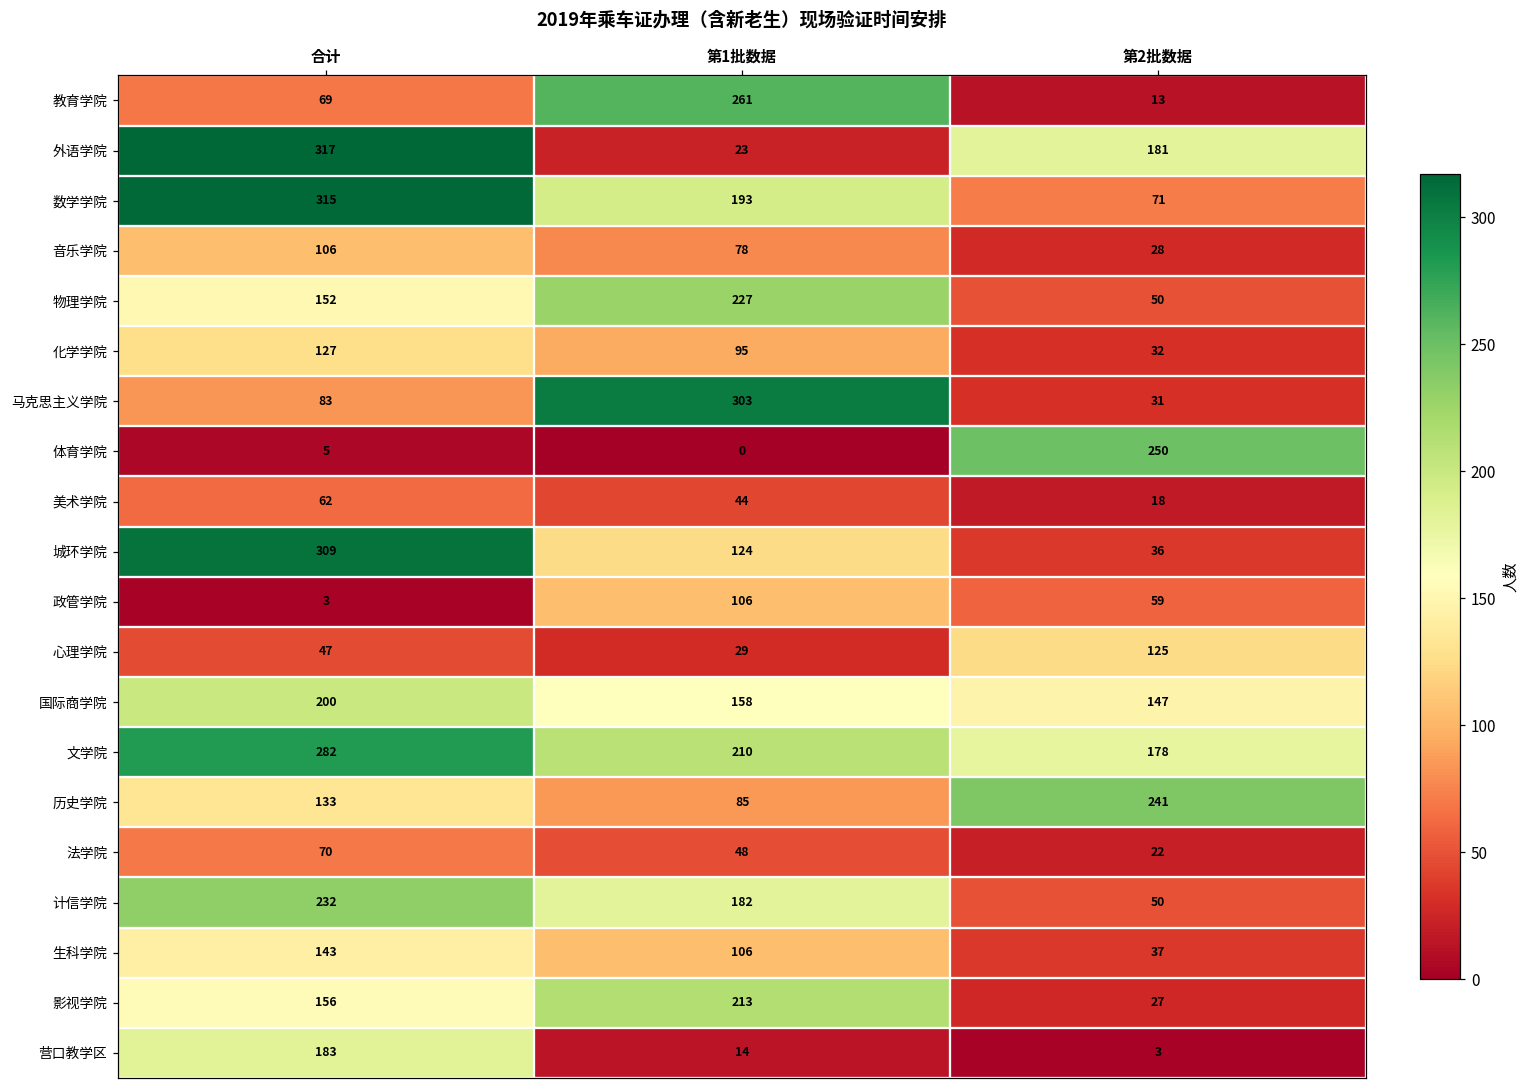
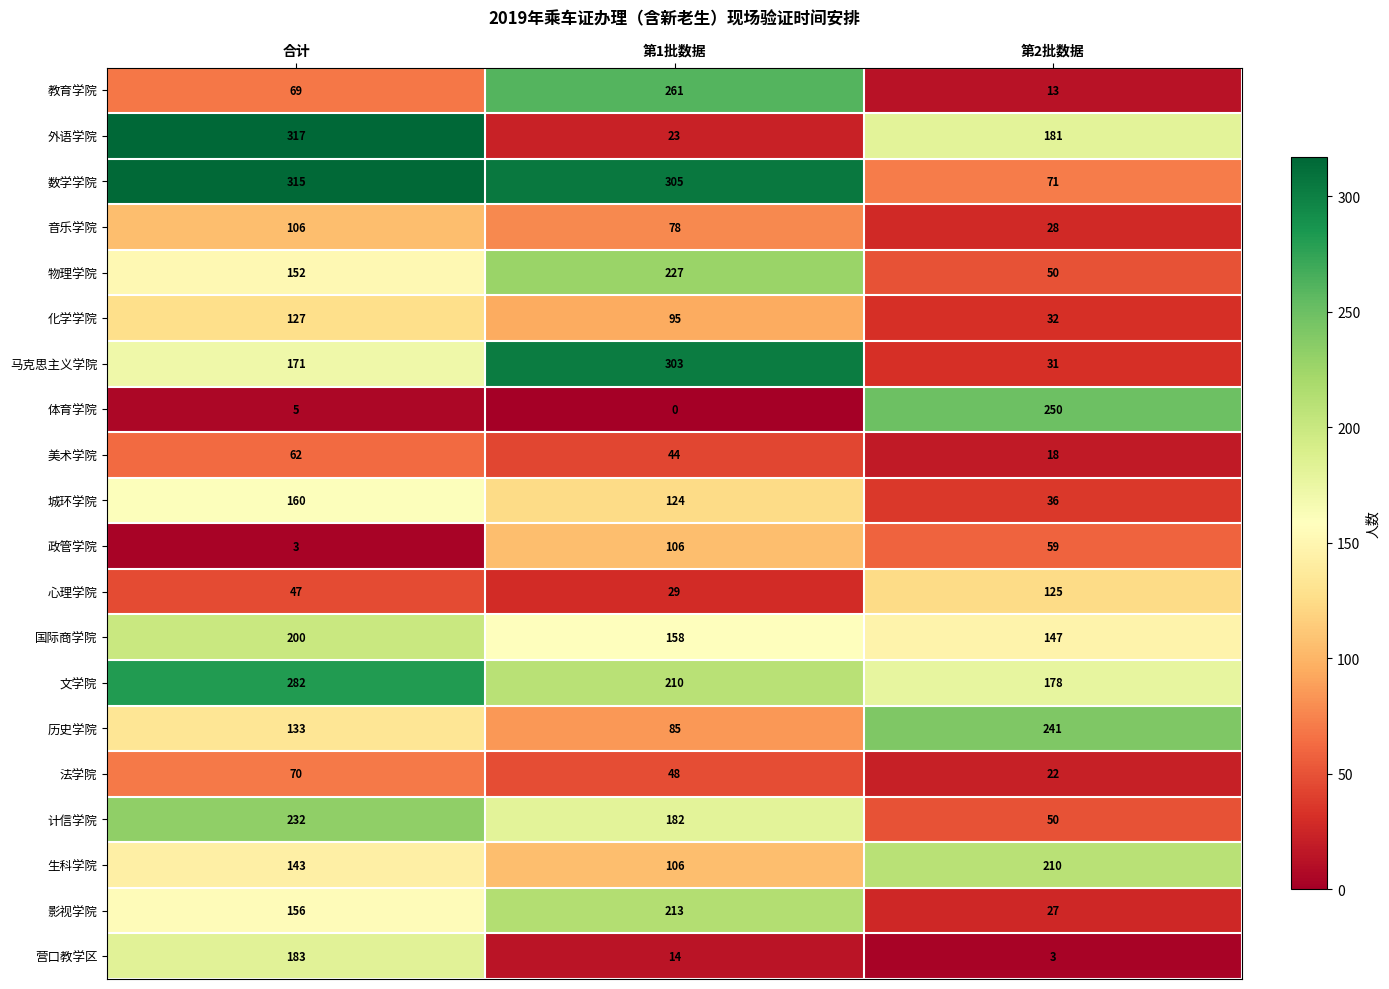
  {
    "教育学院": {
      "合计": 69,
      "第1批数据": 261,
      "第2批数据": 13
    },
    "外语学院": {
      "合计": 317,
      "第1批数据": 23,
      "第2批数据": 181
    },
    "数学学院": {
      "合计": 315,
-     "第1批数据": 193,
+     "第1批数据": 305,
      "第2批数据": 71
    },
    "音乐学院": {
      "合计": 106,
      "第1批数据": 78,
      "第2批数据": 28
    },
    "物理学院": {
      "合计": 152,
      "第1批数据": 227,
      "第2批数据": 50
    },
    "化学学院": {
      "合计": 127,
      "第1批数据": 95,
      "第2批数据": 32
    },
    "马克思主义学院": {
-     "合计": 83,
+     "合计": 171,
      "第1批数据": 303,
      "第2批数据": 31
    },
    "体育学院": {
      "合计": 5,
      "第1批数据": 0,
      "第2批数据": 250
    },
    "美术学院": {
      "合计": 62,
      "第1批数据": 44,
      "第2批数据": 18
    },
    "城环学院": {
-     "合计": 309,
+     "合计": 160,
      "第1批数据": 124,
      "第2批数据": 36
    },
    "政管学院": {
      "合计": 3,
      "第1批数据": 106,
      "第2批数据": 59
    },
    "心理学院": {
      "合计": 47,
      "第1批数据": 29,
      "第2批数据": 125
    },
    "国际商学院": {
      "合计": 200,
      "第1批数据": 158,
      "第2批数据": 147
    },
    "文学院": {
      "合计": 282,
      "第1批数据": 210,
      "第2批数据": 178
    },
    "历史学院": {
      "合计": 133,
      "第1批数据": 85,
      "第2批数据": 241
    },
    "法学院": {
      "合计": 70,
      "第1批数据": 48,
      "第2批数据": 22
    },
    "计信学院": {
      "合计": 232,
      "第1批数据": 182,
      "第2批数据": 50
    },
    "生科学院": {
      "合计": 143,
      "第1批数据": 106,
-     "第2批数据": 37
+     "第2批数据": 210
    },
    "影视学院": {
      "合计": 156,
      "第1批数据": 213,
      "第2批数据": 27
    },
    "营口教学区": {
      "合计": 183,
      "第1批数据": 14,
      "第2批数据": 3
    }
  }
